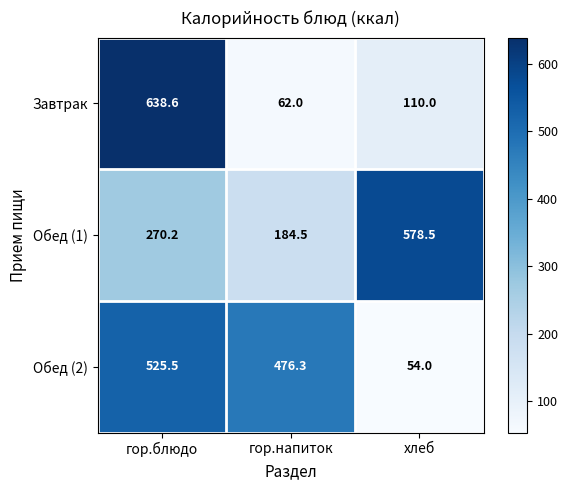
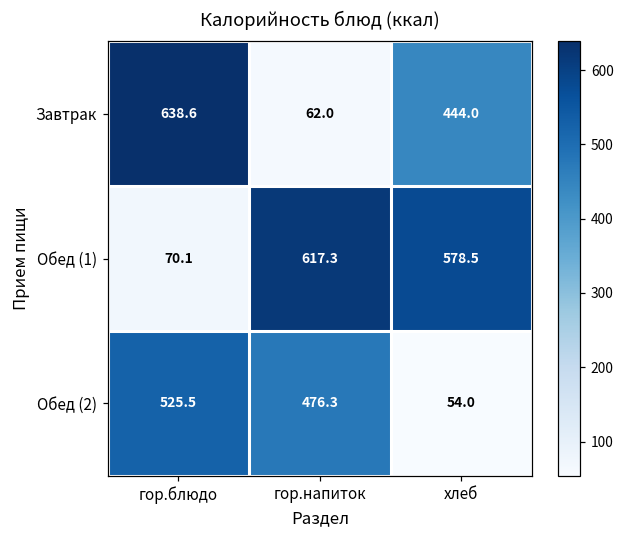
  {
    "Завтрак": {
      "гор.блюдо": 638.6,
      "гор.напиток": 62.0,
-     "хлеб": 110.0
+     "хлеб": 444.0
    },
    "Обед (1)": {
-     "гор.блюдо": 270.2,
-     "гор.напиток": 184.5,
+     "гор.блюдо": 70.1,
+     "гор.напиток": 617.3,
      "хлеб": 578.5
    },
    "Обед (2)": {
      "гор.блюдо": 525.5,
      "гор.напиток": 476.3,
      "хлеб": 54.0
    }
  }
